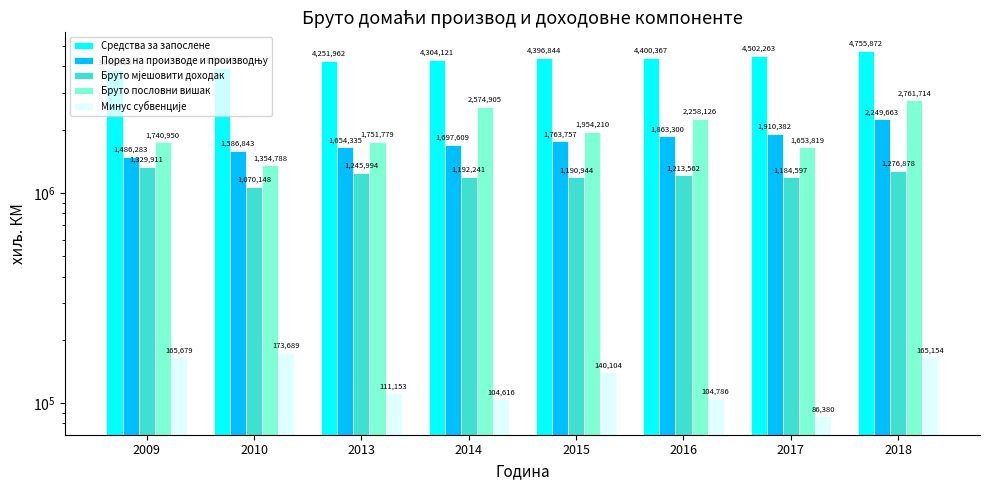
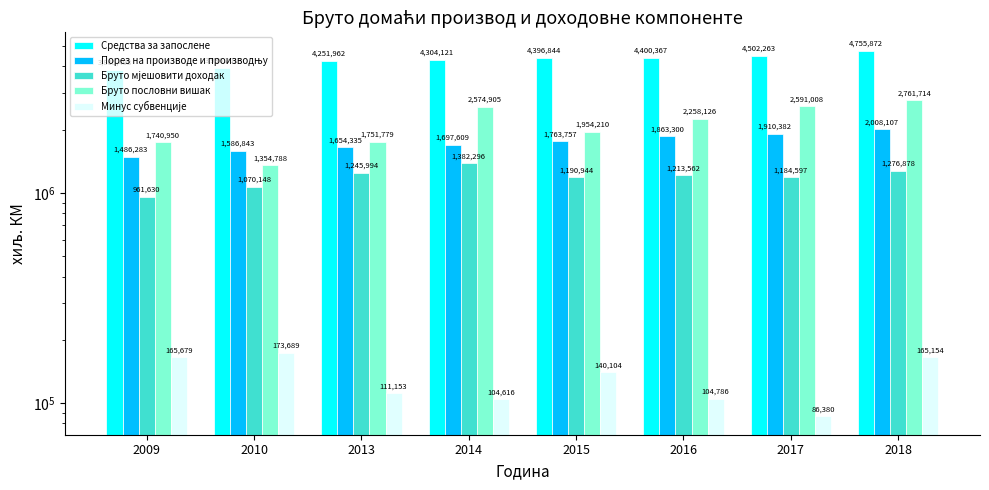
  {
    "Средства за запослене": {
      "2013": "4,251,962",
      "2014": "4,304,121",
      "2015": "4,396,844",
      "2016": "4,400,367",
      "2017": "4,502,263",
      "2018": "4,755,872"
    },
    "Порез на производе и производњу": {
      "2009": "1,486,283",
      "2010": "1,586,843",
      "2013": "1,654,335",
      "2014": "1,697,609",
      "2015": "1,763,757",
      "2016": "1,863,300",
      "2017": "1,910,382",
-     "2018": "2,249,663"
+     "2018": "2,008,107"
    },
    "Бруто мјешовити доходак": {
-     "2009": "1,329,911",
+     "2009": "961,630",
      "2010": "1,070,148",
      "2013": "1,245,994",
-     "2014": "1,192,241",
+     "2014": "1,382,296",
      "2015": "1,190,944",
      "2016": "1,213,562",
      "2017": "1,184,597",
      "2018": "1,276,878"
    },
    "Бруто пословни вишак": {
      "2009": "1,740,950",
      "2010": "1,354,788",
      "2013": "1,751,779",
      "2014": "2,574,905",
      "2015": "1,954,210",
      "2016": "2,258,126",
-     "2017": "1,653,819",
+     "2017": "2,591,008",
      "2018": "2,761,714"
    },
    "Минус субвенције": {
      "2009": "165,679",
      "2010": "173,689",
      "2013": "111,153",
      "2014": "104,616",
      "2015": "140,104",
      "2016": "104,786",
      "2017": "86,380",
      "2018": "165,154"
    }
  }
